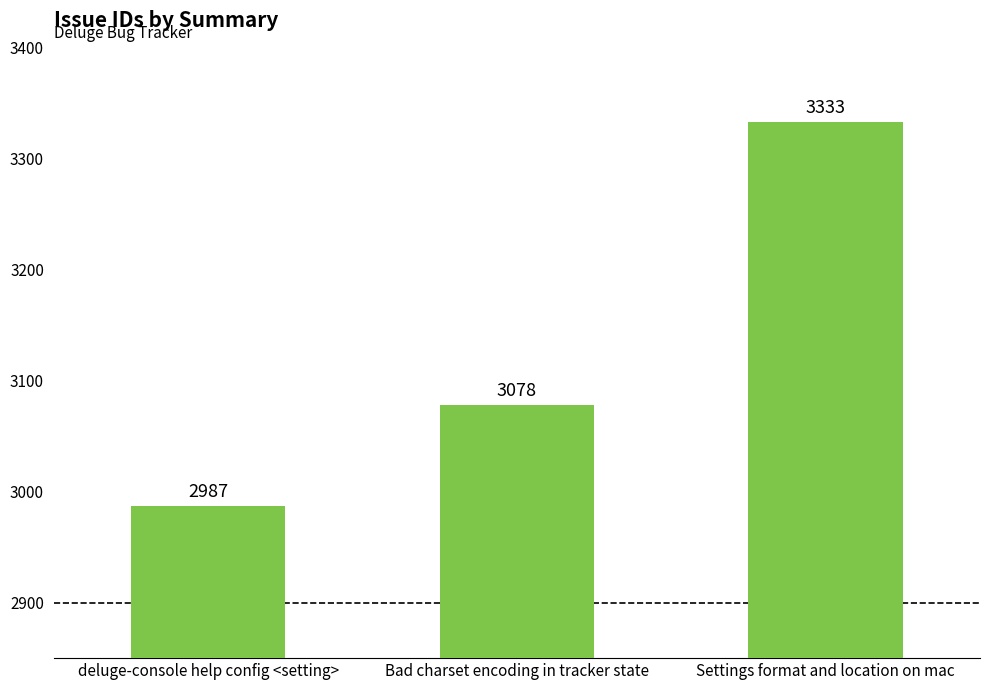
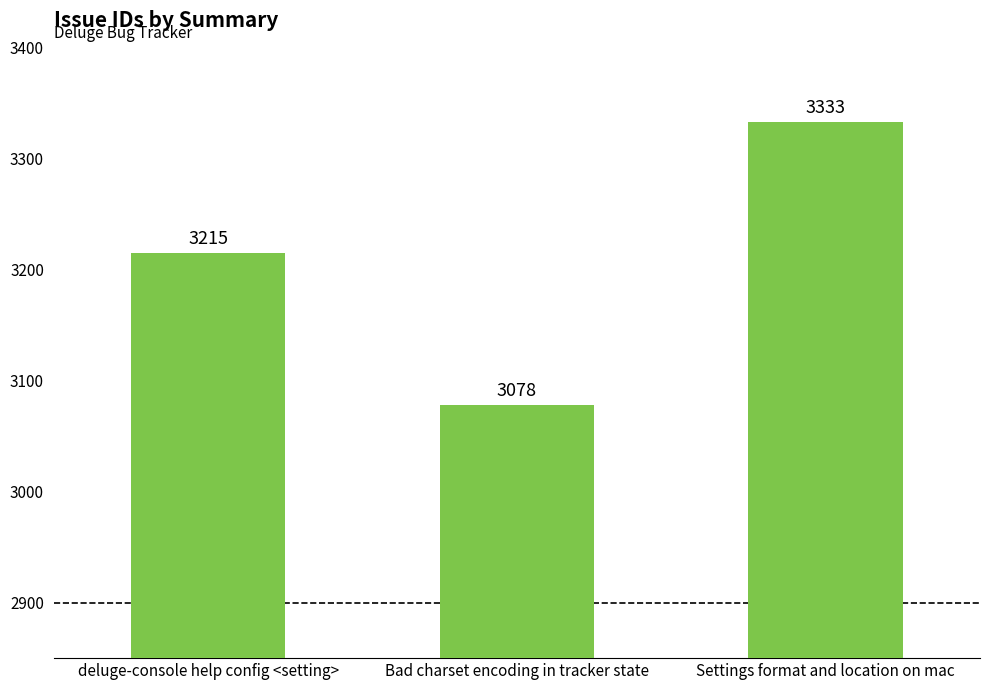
  {
-   "deluge-console help config <setting>": 2987,
+   "deluge-console help config <setting>": 3215,
    "Bad charset encoding in tracker state": 3078,
    "Settings format and location on mac": 3333
  }
